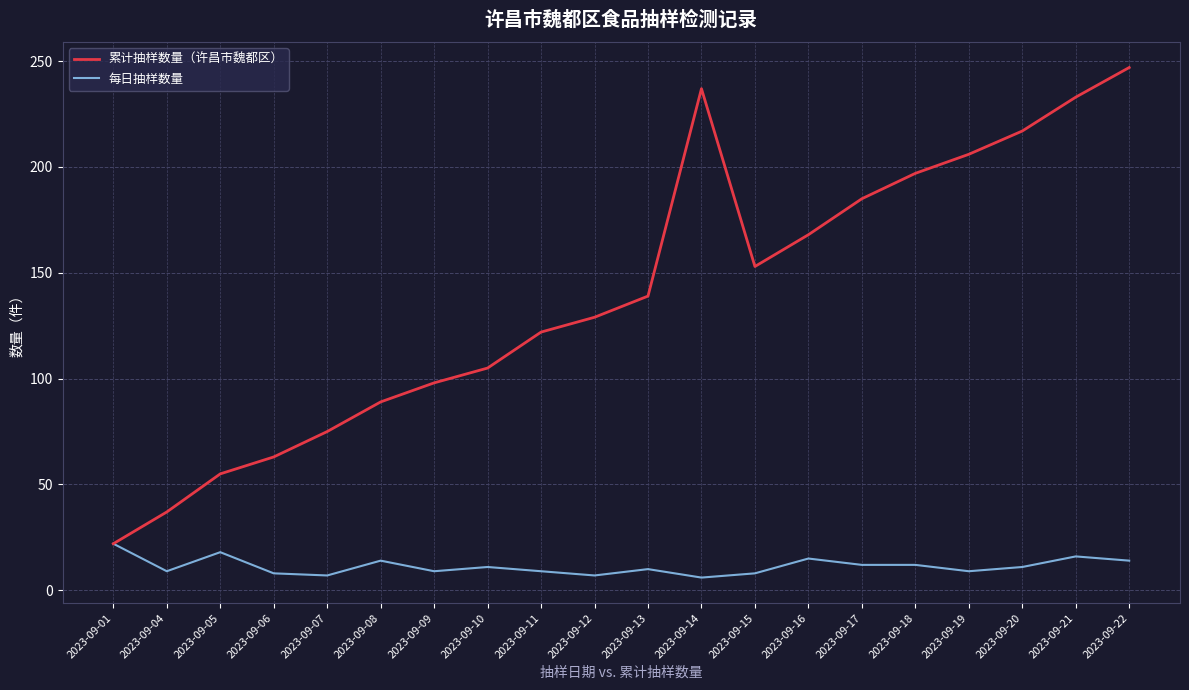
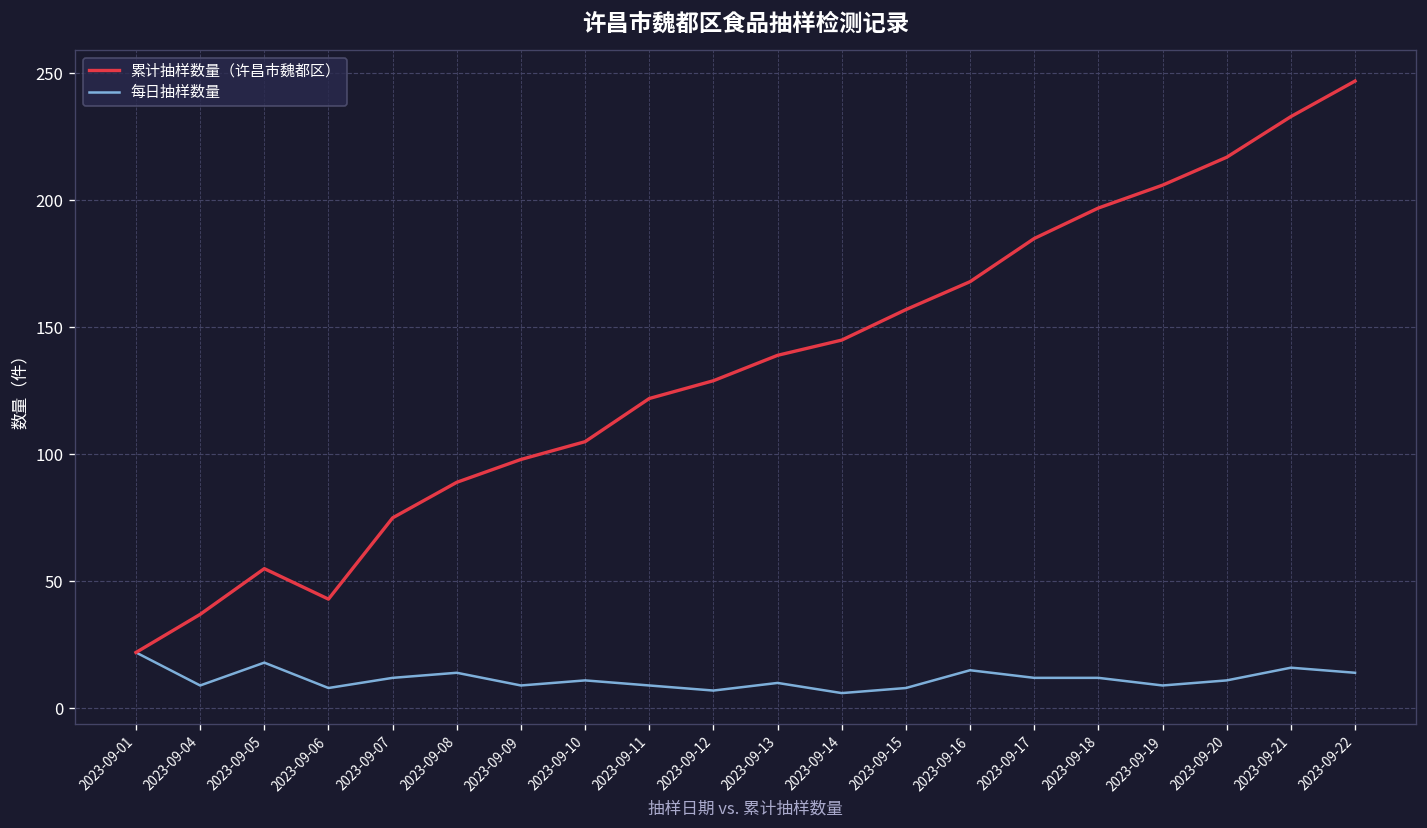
  {
    "累计抽样数量（许昌市魏都区）": {
      "2023-09-04": 37,
      "2023-09-05": 55,
-     "2023-09-06": 63,
+     "2023-09-06": 43,
      "2023-09-07": 75,
      "2023-09-08": 89,
      "2023-09-09": 98,
      "2023-09-10": 105,
      "2023-09-11": 122,
      "2023-09-12": 129,
      "2023-09-13": 139,
-     "2023-09-14": 237,
-     "2023-09-15": 153,
+     "2023-09-14": 145,
+     "2023-09-15": 157,
      "2023-09-16": 168,
      "2023-09-17": 185,
      "2023-09-18": 197,
      "2023-09-19": 206,
      "2023-09-20": 217,
      "2023-09-21": 233,
      "2023-09-22": 247
    },
    "每日抽样数量": {
      "2023-09-04": 9,
      "2023-09-05": 18,
      "2023-09-06": 8,
-     "2023-09-07": 7,
+     "2023-09-07": 12,
      "2023-09-08": 14,
      "2023-09-09": 9,
      "2023-09-10": 11,
      "2023-09-11": 9,
      "2023-09-12": 7,
      "2023-09-13": 10,
      "2023-09-14": 6,
      "2023-09-15": 8,
      "2023-09-16": 15,
      "2023-09-17": 12,
      "2023-09-18": 12,
      "2023-09-19": 9,
      "2023-09-20": 11,
      "2023-09-21": 16,
      "2023-09-22": 14
    }
  }
